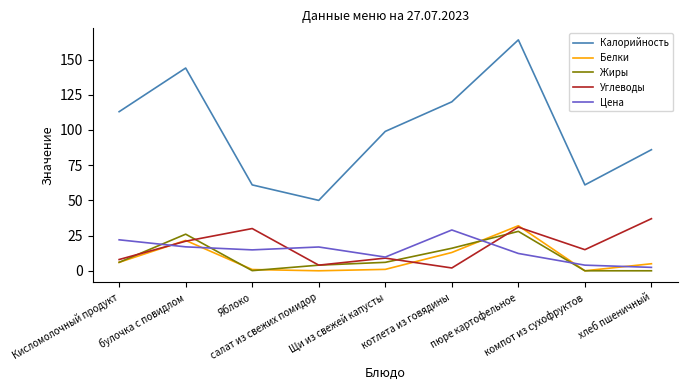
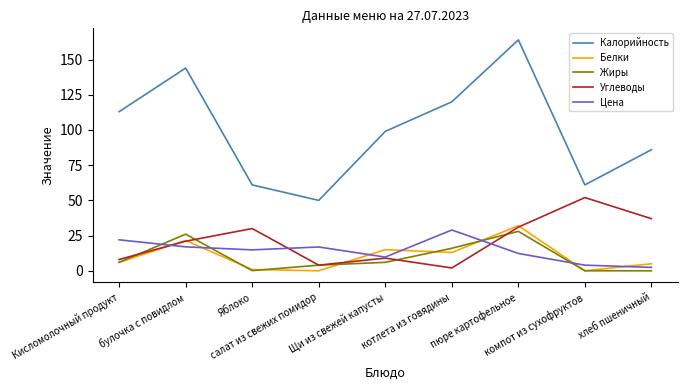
  {
    "Белки": {
      "салат из свежих помидор": 0,
-     "Щи из свежей капусты": 1,
+     "Щи из свежей капусты": 15,
      "котлета из говядины": 13,
      "хлеб пшеничный": 5
    },
    "Жиры": {
      "булочка с повидлом": 26,
      "Щи из свежей капусты": 6,
      "котлета из говядины": 16,
      "пюре картофельное": 28,
      "хлеб пшеничный": 0
    },
    "Углеводы": {
      "Кисломолочный продукт": 8,
      "Яблоко": 30,
      "котлета из говядины": 2,
-     "компот из сухофруктов": 15,
+     "компот из сухофруктов": 52,
      "хлеб пшеничный": 37
    }
  }
